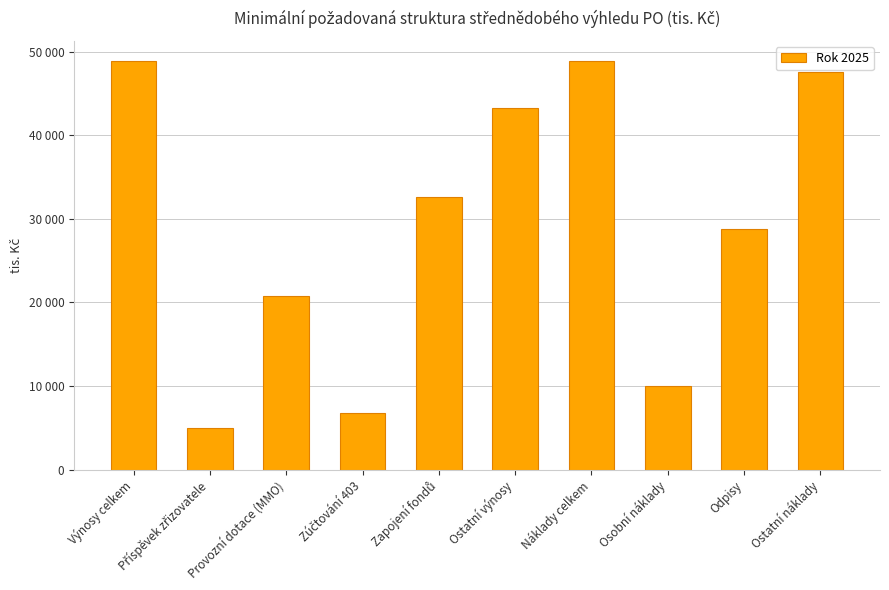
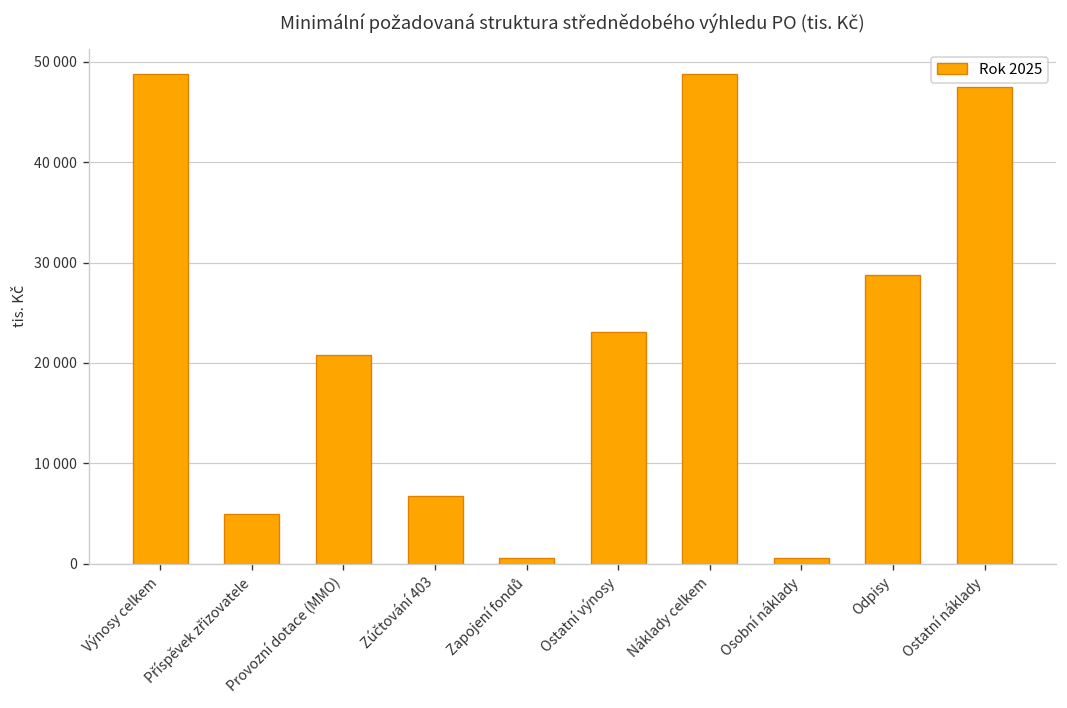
  {
    "Výnosy celkem": 49000,
    "Příspěvek zřizovatele": 5000,
    "Provozní dotace (MMO)": 21000,
    "Zúčtování 403": 7000,
-   "Zapojení fondů": 33000,
-   "Ostatní výnosy": 43000,
+   "Zapojení fondů": 1000,
+   "Ostatní výnosy": 23000,
    "Náklady celkem": 49000,
-   "Osobní náklady": 10000,
+   "Osobní náklady": 1000,
    "Odpisy": 29000,
    "Ostatní náklady": 48000
  }
